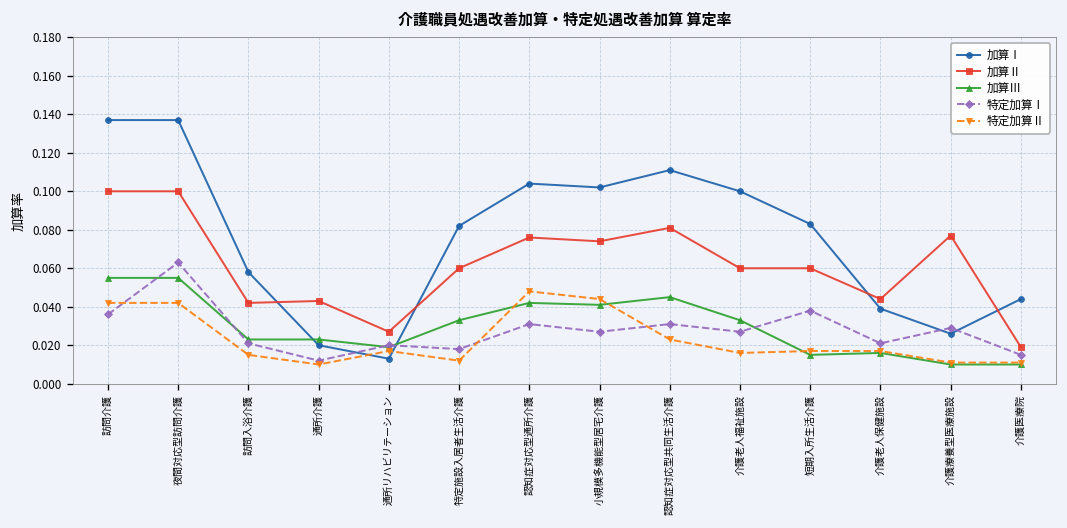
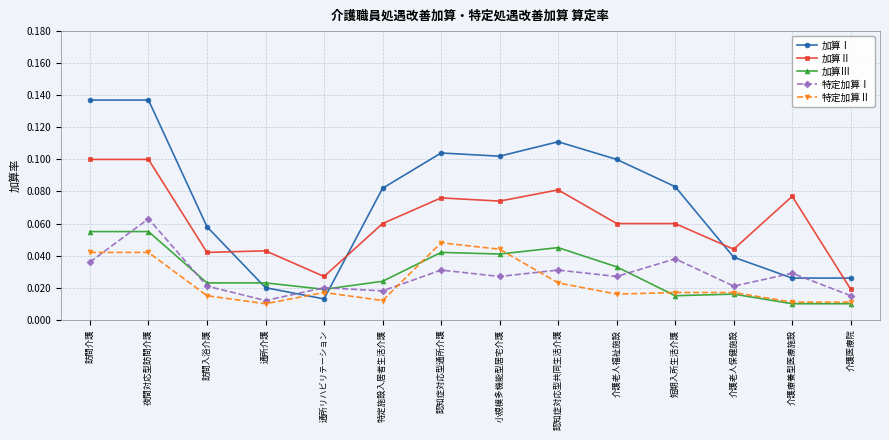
  {
    "加算Ⅰ": {
      "訪問介護": 0.137,
      "夜間対応型訪問介護": 0.137,
      "訪問入浴介護": 0.058,
      "通所介護": 0.020,
      "通所リハビリテーション": 0.013,
      "特定施設入居者生活介護": 0.082,
      "認知症対応型通所介護": 0.104,
      "小規模多機能型居宅介護": 0.102,
      "認知症対応型共同生活介護": 0.111,
      "介護老人福祉施設": 0.100,
      "短期入所生活介護": 0.083,
      "介護老人保健施設": 0.039,
      "介護療養型医療施設": 0.026,
-     "介護医療院": 0.044
+     "介護医療院": 0.026
    },
    "加算Ⅱ": {
      "訪問介護": 0.100,
      "夜間対応型訪問介護": 0.100,
      "訪問入浴介護": 0.042,
      "通所介護": 0.043,
      "通所リハビリテーション": 0.027,
      "特定施設入居者生活介護": 0.060,
      "認知症対応型通所介護": 0.076,
      "小規模多機能型居宅介護": 0.074,
      "認知症対応型共同生活介護": 0.081,
      "介護老人福祉施設": 0.060,
      "短期入所生活介護": 0.060,
      "介護老人保健施設": 0.044,
      "介護療養型医療施設": 0.077,
      "介護医療院": 0.019
    },
    "加算Ⅲ": {
      "訪問介護": 0.055,
      "夜間対応型訪問介護": 0.055,
      "訪問入浴介護": 0.023,
      "通所介護": 0.023,
-     "特定施設入居者生活介護": 0.033,
+     "特定施設入居者生活介護": 0.024,
      "認知症対応型通所介護": 0.042,
      "小規模多機能型居宅介護": 0.041,
      "認知症対応型共同生活介護": 0.045,
      "介護老人福祉施設": 0.033,
      "短期入所生活介護": 0.015
    },
    "特定加算Ⅰ": {
      "訪問介護": 0.036,
      "夜間対応型訪問介護": 0.063,
      "訪問入浴介護": 0.021,
      "通所介護": 0.012,
      "特定施設入居者生活介護": 0.018,
      "認知症対応型通所介護": 0.031,
      "小規模多機能型居宅介護": 0.027,
      "認知症対応型共同生活介護": 0.031,
      "介護老人福祉施設": 0.027,
      "短期入所生活介護": 0.038,
      "介護老人保健施設": 0.021,
      "介護療養型医療施設": 0.029,
      "介護医療院": 0.015
    },
    "特定加算Ⅱ": {
      "訪問介護": 0.042,
      "夜間対応型訪問介護": 0.042,
      "訪問入浴介護": 0.015,
      "通所介護": 0.010,
      "通所リハビリテーション": 0.017,
      "特定施設入居者生活介護": 0.012,
      "認知症対応型通所介護": 0.048,
      "小規模多機能型居宅介護": 0.044,
      "認知症対応型共同生活介護": 0.023,
      "介護老人福祉施設": 0.016,
      "短期入所生活介護": 0.017
    }
  }
